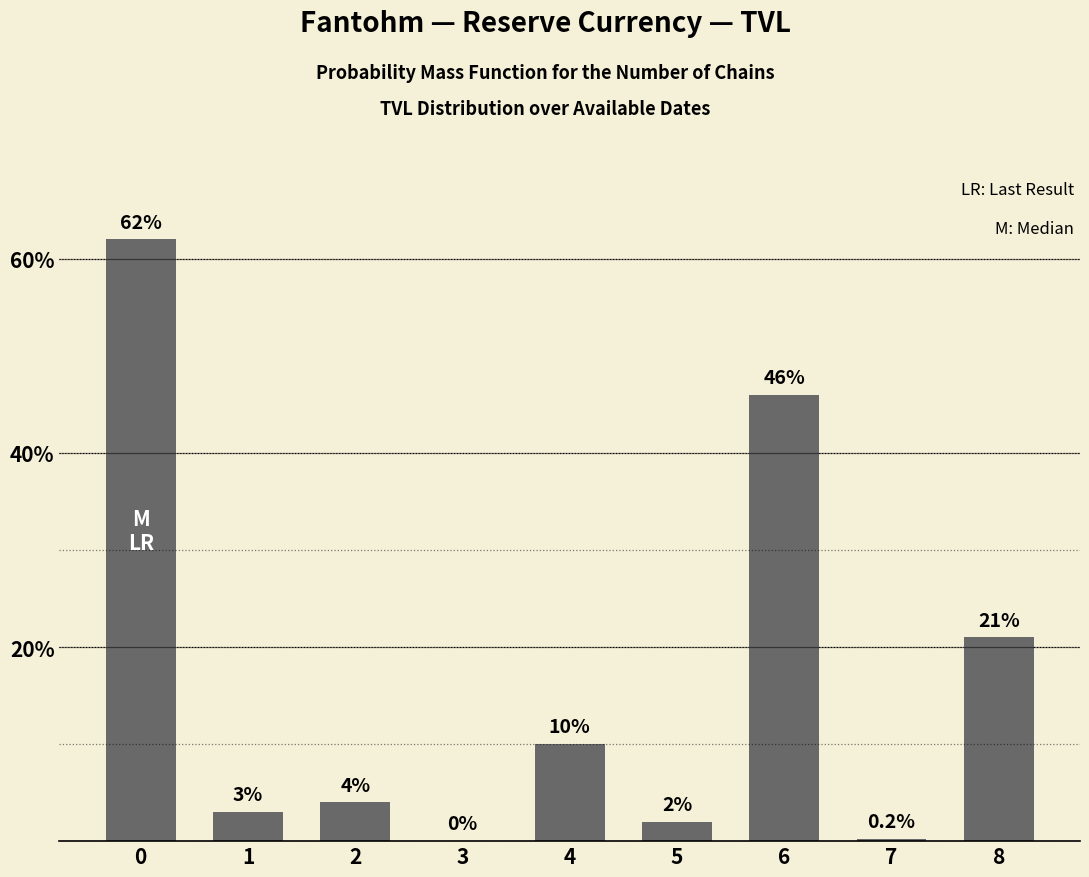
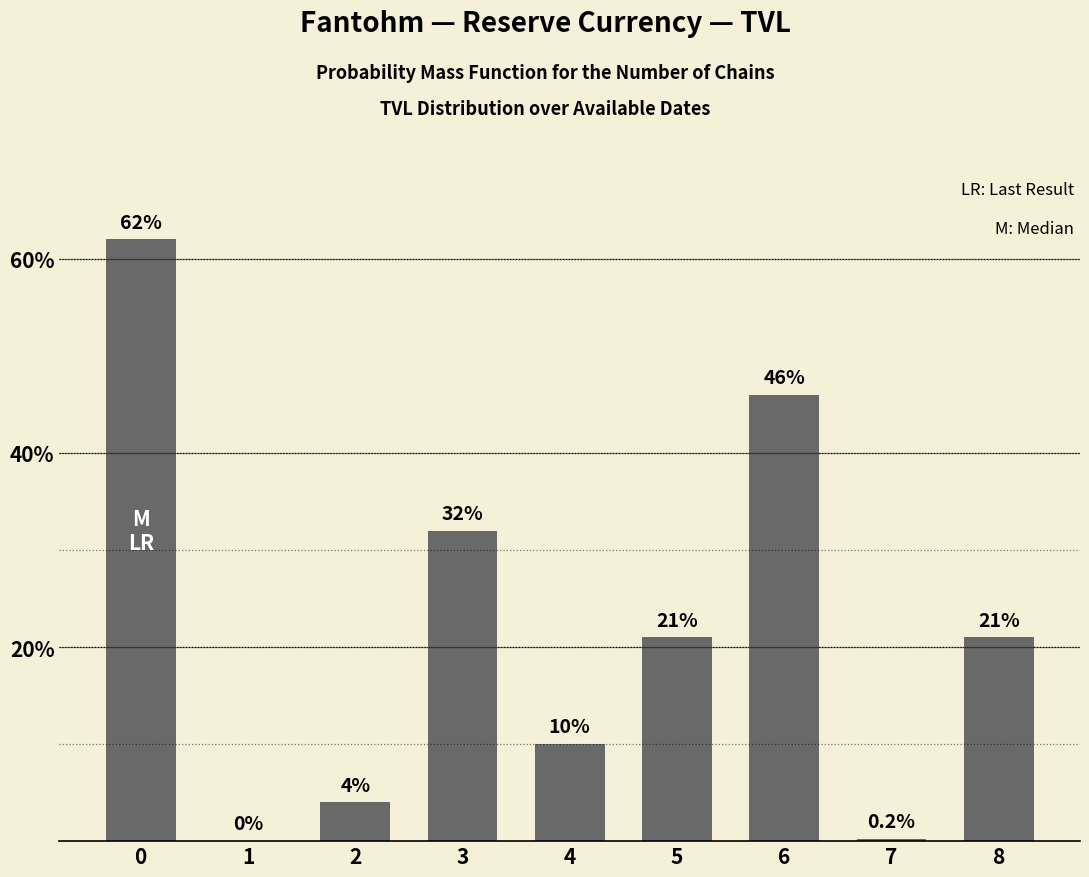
  {
    "0": "62%",
-   "1": "3%",
+   "1": "0%",
    "2": "4%",
-   "3": "0%",
+   "3": "32%",
    "4": "10%",
-   "5": "2%",
+   "5": "21%",
    "6": "46%",
    "7": "0.2%",
    "8": "21%"
  }
